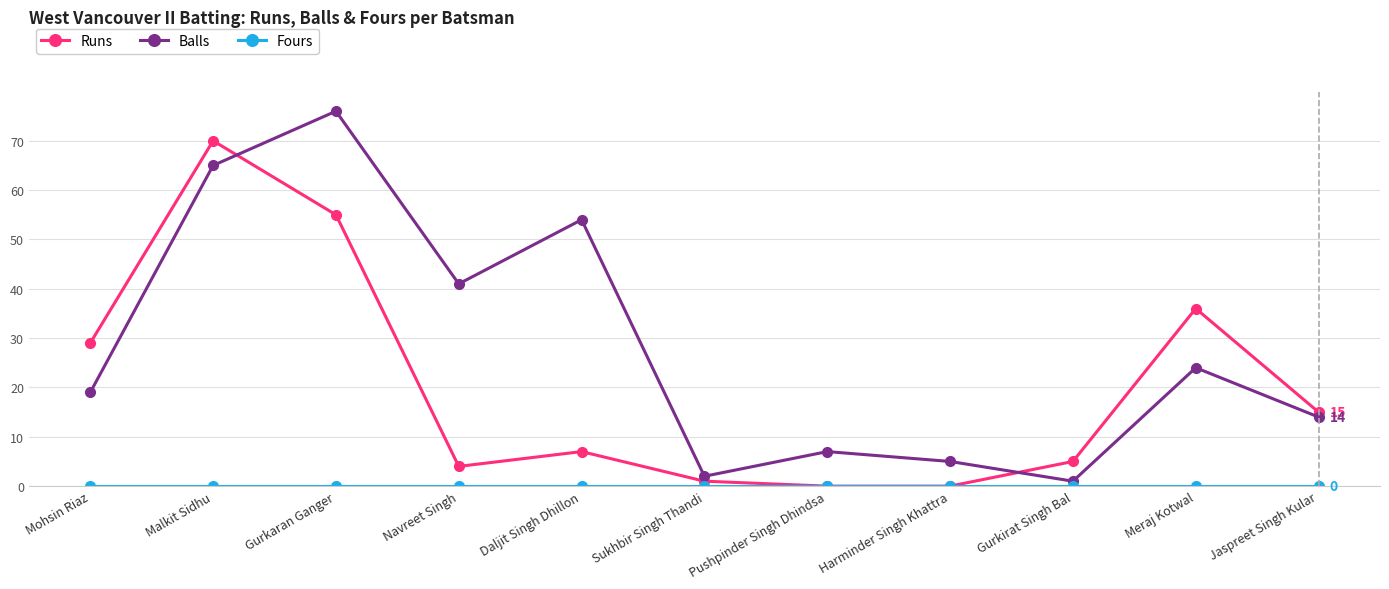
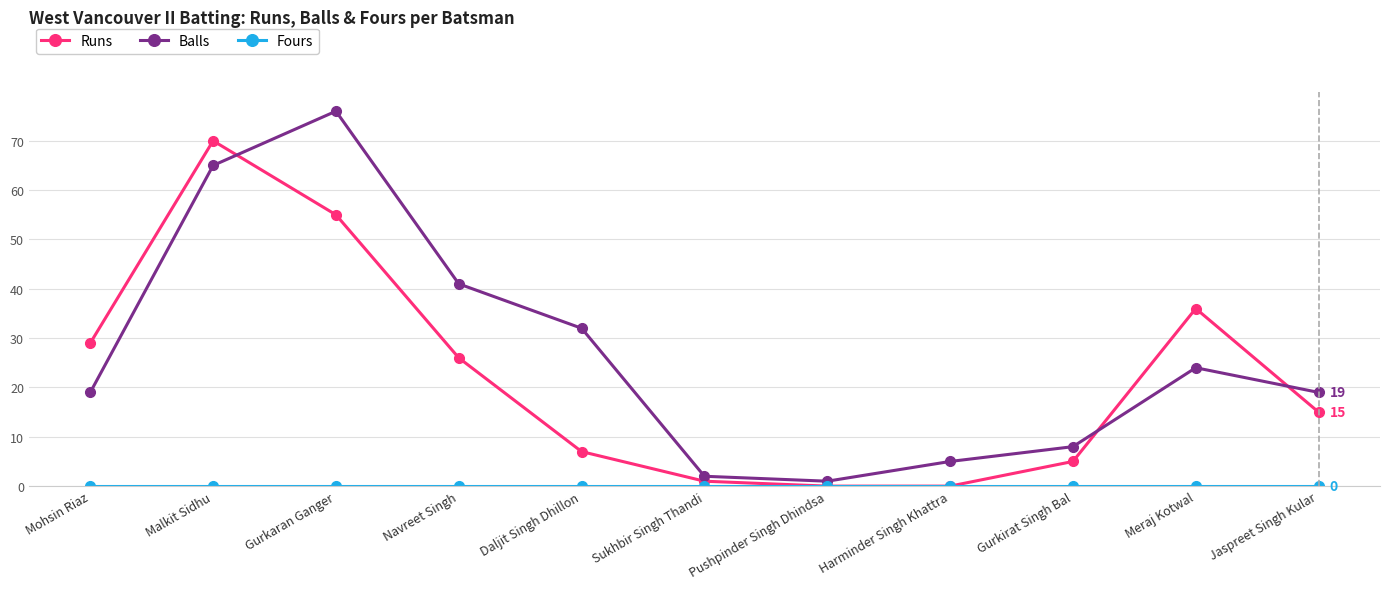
  {
    "Runs": {
      "Mohsin Riaz": 29,
      "Malkit Sidhu": 70,
      "Gurkaran Ganger": 55,
-     "Navreet Singh": 4,
+     "Navreet Singh": 26,
      "Daljit Singh Dhillon": 7,
      "Sukhbir Singh Thandi": 1,
      "Gurkirat Singh Bal": 5,
      "Meraj Kotwal": 36
    },
    "Balls": {
-     "Daljit Singh Dhillon": 54,
-     "Pushpinder Singh Dhindsa": 7,
-     "Gurkirat Singh Bal": 1,
-     "Jaspreet Singh Kular": 14
+     "Daljit Singh Dhillon": 32,
+     "Pushpinder Singh Dhindsa": 1,
+     "Gurkirat Singh Bal": 8,
+     "Jaspreet Singh Kular": 19
    },
    "Fours": {
      "Jaspreet Singh Kular": 0
    }
  }
